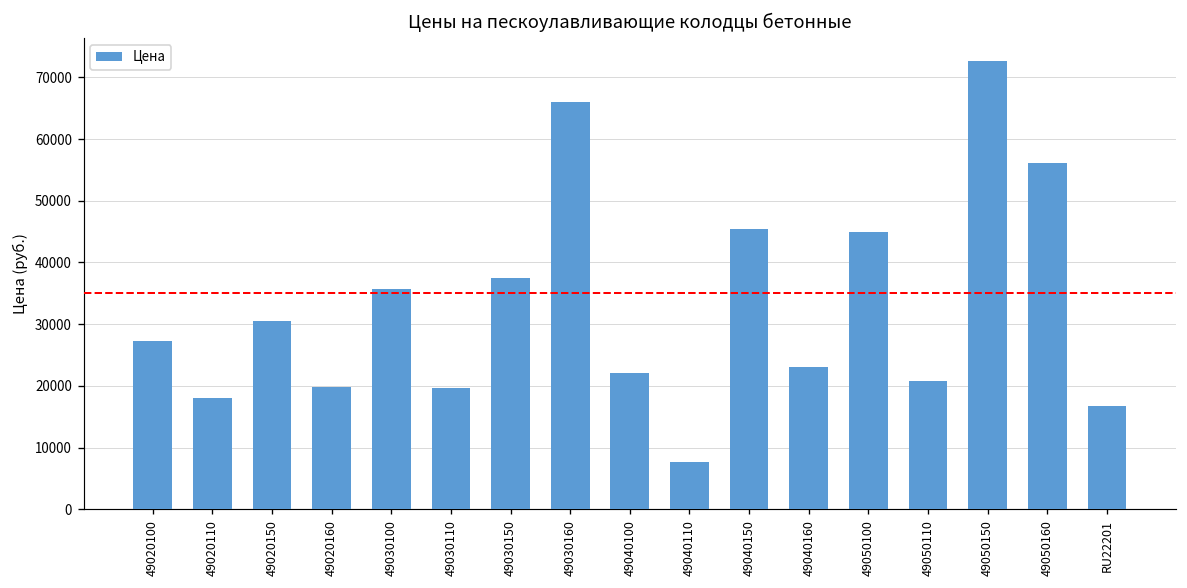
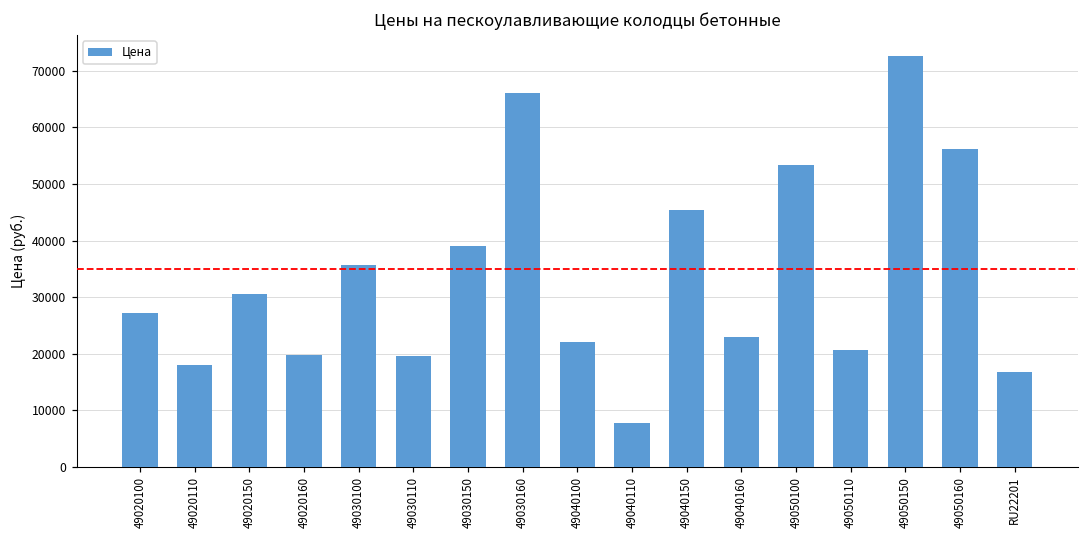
  {
    "49020100": 27000,
    "49020110": 18000,
    "49020150": 31000,
    "49020160": 20000,
    "49030100": 36000,
    "49030110": 20000,
-   "49030150": 37000,
+   "49030150": 39000,
    "49030160": 66000,
    "49040100": 22000,
    "49040110": 8000,
    "49040150": 45000,
    "49040160": 23000,
-   "49050100": 45000,
+   "49050100": 53000,
    "49050110": 21000,
    "49050150": 73000,
    "49050160": 56000,
    "RU22201": 17000
  }
